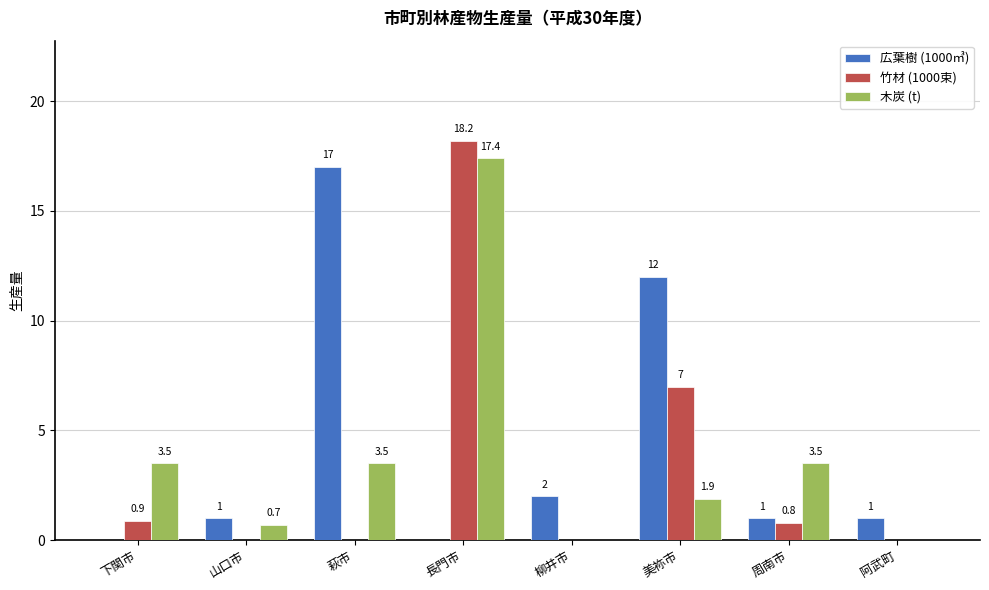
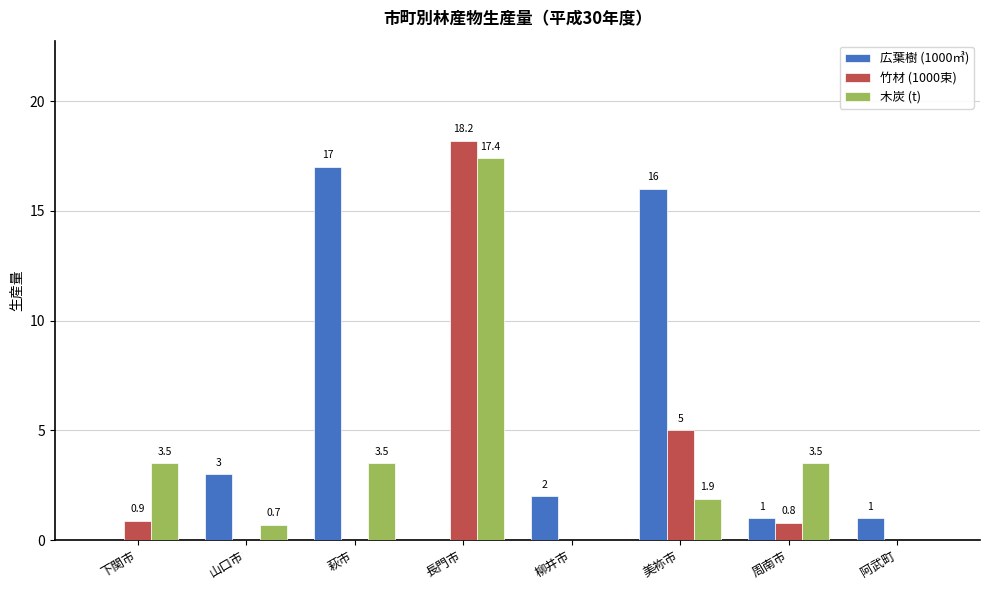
  {
    "広葉樹 (1000㎥)": {
-     "山口市": 1,
+     "山口市": 3,
      "萩市": 17,
      "柳井市": 2,
-     "美祢市": 12,
+     "美祢市": 16,
      "周南市": 1,
      "阿武町": 1
    },
    "竹材 (1000束)": {
      "下関市": 0.9,
      "長門市": 18.2,
-     "美祢市": 7,
+     "美祢市": 5,
      "周南市": 0.8
    },
    "木炭 (t)": {
      "下関市": 3.5,
      "山口市": 0.7,
      "萩市": 3.5,
      "長門市": 17.4,
      "美祢市": 1.9,
      "周南市": 3.5
    }
  }
